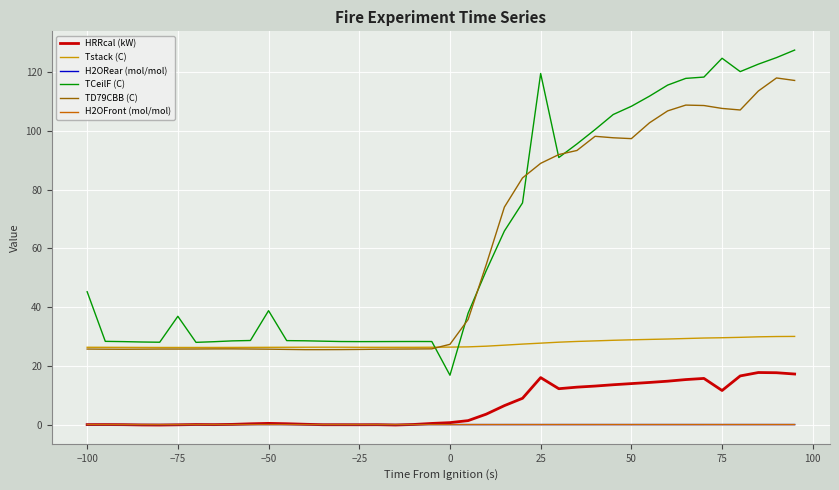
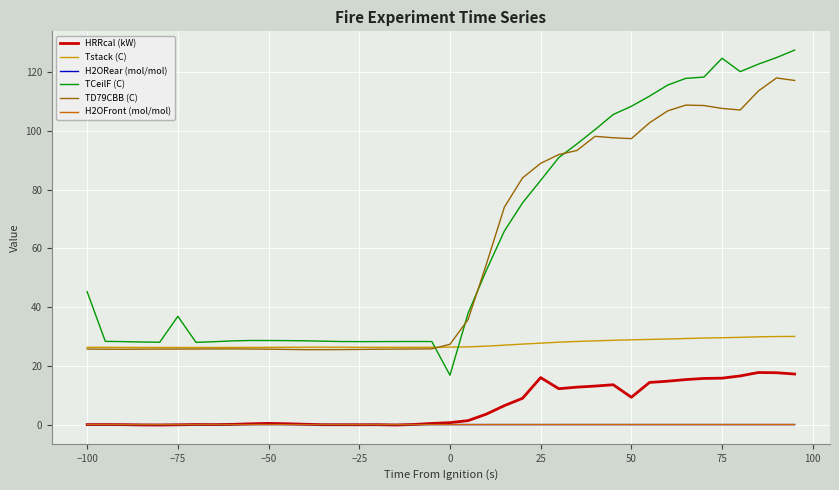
  {
    "HRRcal (kW)": {
      "25": 16,
-     "50": 14,
-     "75": 12
+     "50": 9,
+     "75": 16
    },
    "TCeilF (C)": {
      "−100": 45,
      "−75": 37,
-     "−50": 39,
+     "−50": 29,
      "−25": 28,
      "0": 17,
-     "25": 120,
+     "25": 83,
      "50": 108,
      "75": 125
    }
  }
